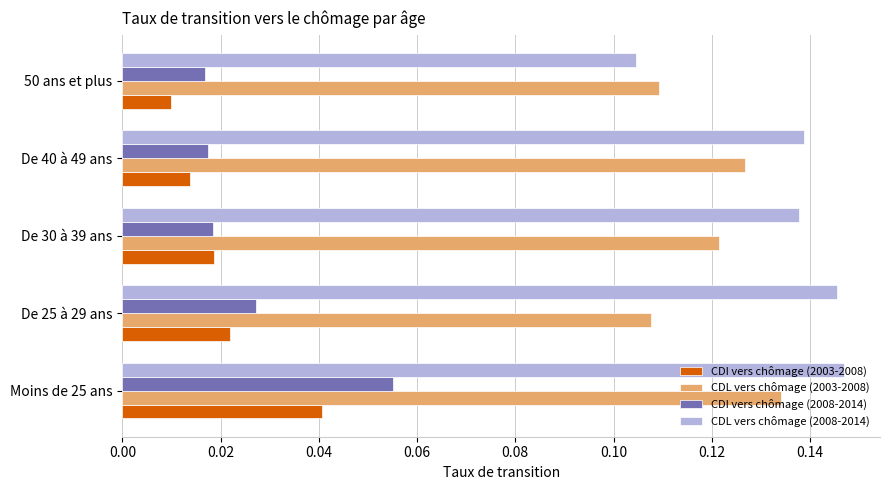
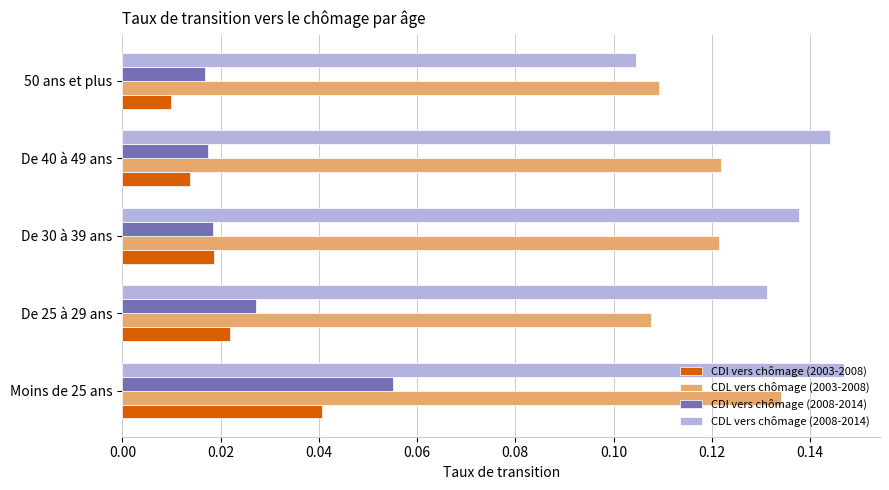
  {
    "CDI vers chômage (2003-2008)": {
      "50 ans et plus": 0.010,
      "De 40 à 49 ans": 0.014,
      "De 30 à 39 ans": 0.019,
      "De 25 à 29 ans": 0.022,
      "Moins de 25 ans": 0.041
    },
    "CDL vers chômage (2003-2008)": {
      "50 ans et plus": 0.109,
-     "De 40 à 49 ans": 0.127,
+     "De 40 à 49 ans": 0.122,
      "De 30 à 39 ans": 0.122,
      "De 25 à 29 ans": 0.108,
      "Moins de 25 ans": 0.134
    },
    "CDI vers chômage (2008-2014)": {
      "50 ans et plus": 0.017,
      "De 40 à 49 ans": 0.017,
      "De 30 à 39 ans": 0.019,
      "De 25 à 29 ans": 0.027,
      "Moins de 25 ans": 0.055
    },
    "CDL vers chômage (2008-2014)": {
      "50 ans et plus": 0.105,
-     "De 40 à 49 ans": 0.139,
+     "De 40 à 49 ans": 0.144,
      "De 30 à 39 ans": 0.138,
-     "De 25 à 29 ans": 0.145,
+     "De 25 à 29 ans": 0.131,
      "Moins de 25 ans": 0.147
    }
  }
